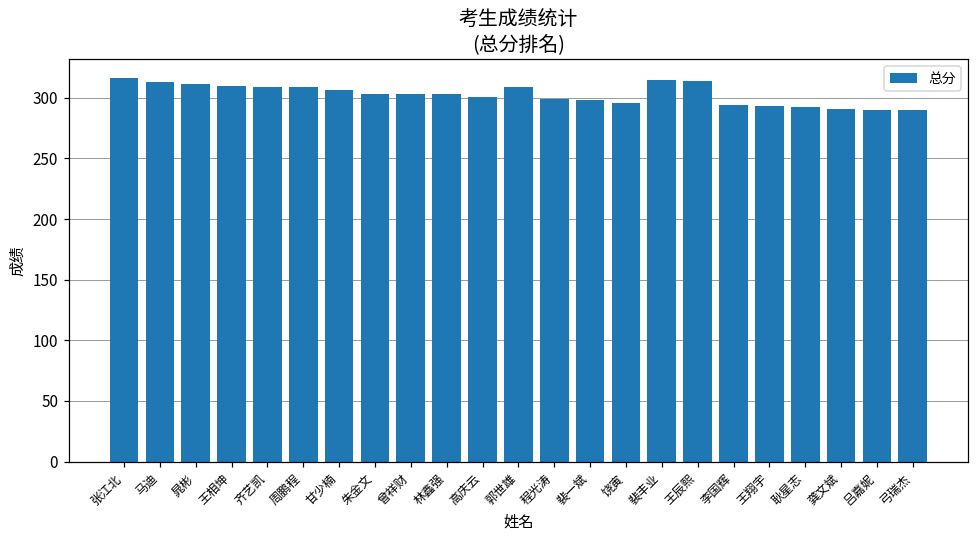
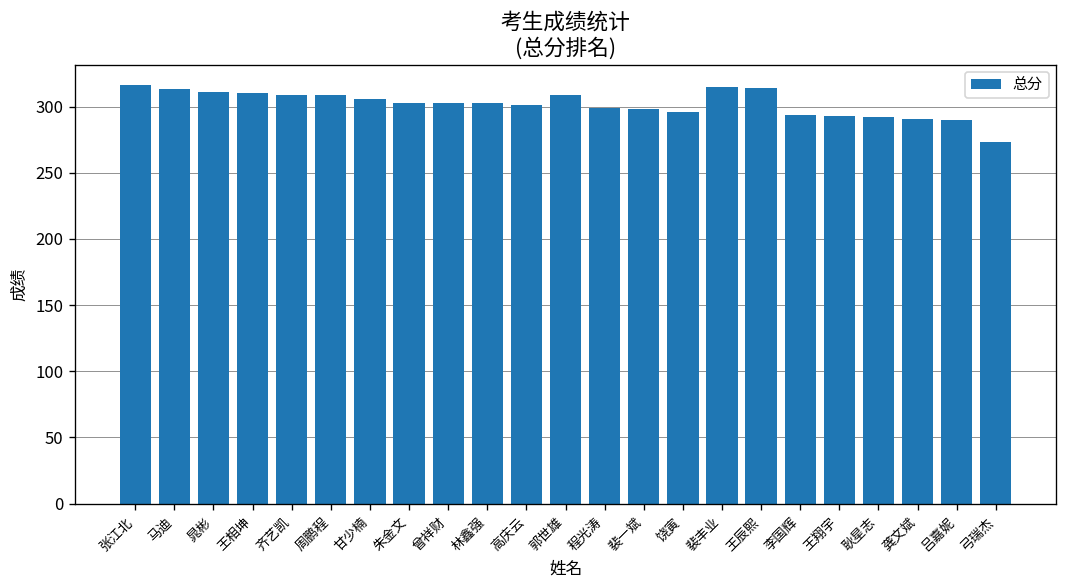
  {
    "张江北": 316,
    "马迪": 313,
    "晁彬": 311,
    "王相坤": 310,
    "齐艺凯": 309,
    "周鹏程": 309,
    "甘少楠": 306,
    "朱金文": 303,
    "曾祥财": 303,
    "林鑫强": 303,
    "高庆云": 301,
    "郭世雄": 309,
    "程光涛": 299,
    "裴一斌": 298,
    "饶寅": 296,
    "裴丰业": 315,
    "王辰熙": 314,
    "李国辉": 294,
    "王翔宇": 293,
    "耿星志": 292,
    "龚文斌": 291,
    "吕嘉妮": 290,
-   "弓瑞杰": 290
+   "弓瑞杰": 273
  }
